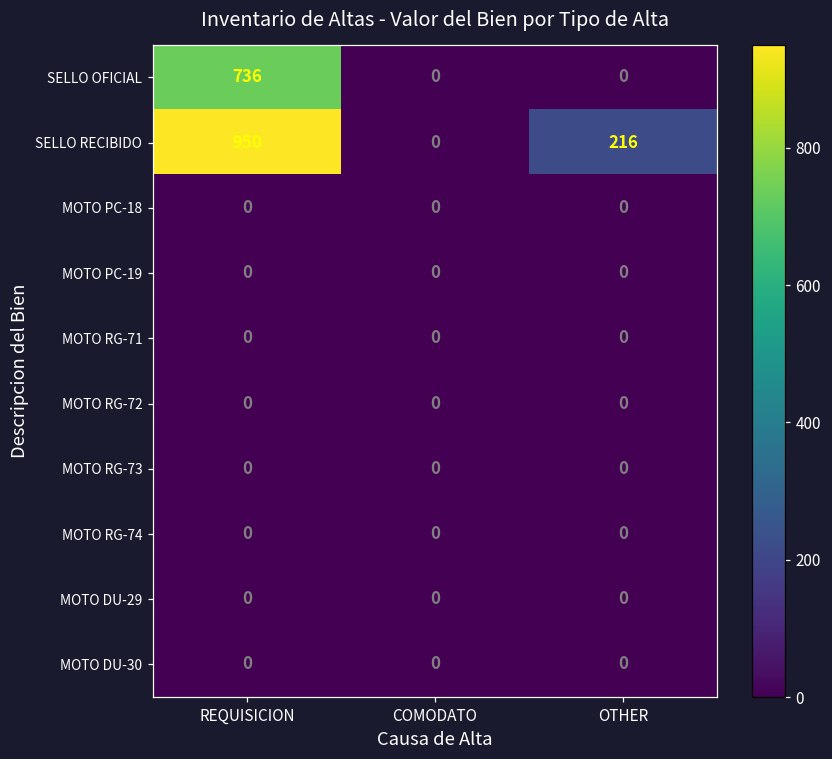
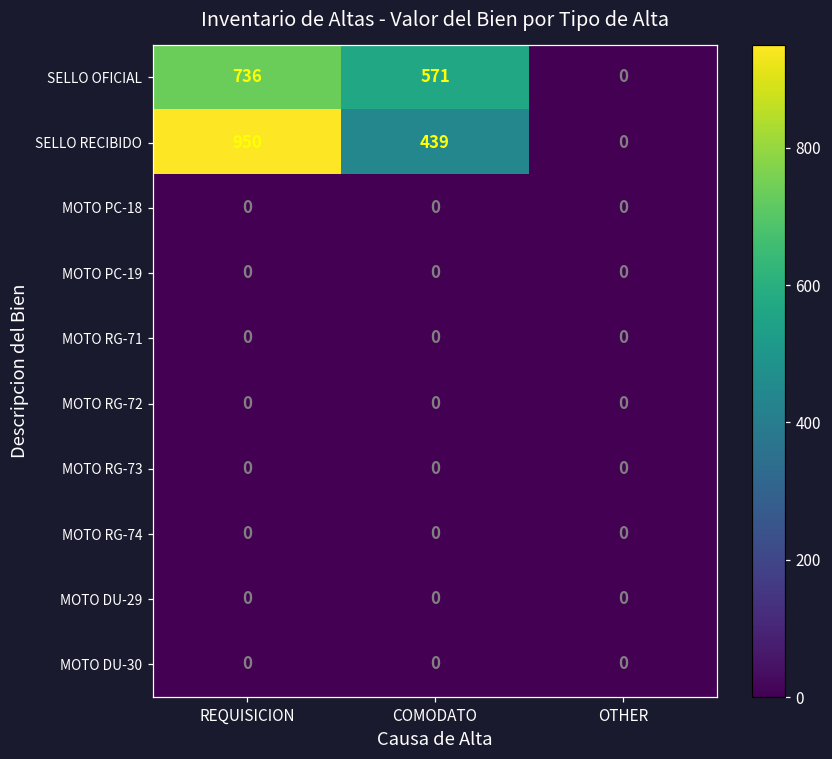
  {
    "SELLO OFICIAL": {
      "REQUISICION": 736,
-     "COMODATO": 0,
+     "COMODATO": 571,
      "OTHER": 0
    },
    "SELLO RECIBIDO": {
-     "COMODATO": 0,
-     "OTHER": 216
+     "COMODATO": 439,
+     "OTHER": 0
    },
    "MOTO PC-18": {
      "REQUISICION": 0,
      "COMODATO": 0,
      "OTHER": 0
    },
    "MOTO PC-19": {
      "REQUISICION": 0,
      "COMODATO": 0,
      "OTHER": 0
    },
    "MOTO RG-71": {
      "REQUISICION": 0,
      "COMODATO": 0,
      "OTHER": 0
    },
    "MOTO RG-72": {
      "REQUISICION": 0,
      "COMODATO": 0,
      "OTHER": 0
    },
    "MOTO RG-73": {
      "REQUISICION": 0,
      "COMODATO": 0,
      "OTHER": 0
    },
    "MOTO RG-74": {
      "REQUISICION": 0,
      "COMODATO": 0,
      "OTHER": 0
    },
    "MOTO DU-29": {
      "REQUISICION": 0,
      "COMODATO": 0,
      "OTHER": 0
    },
    "MOTO DU-30": {
      "REQUISICION": 0,
      "COMODATO": 0,
      "OTHER": 0
    }
  }
